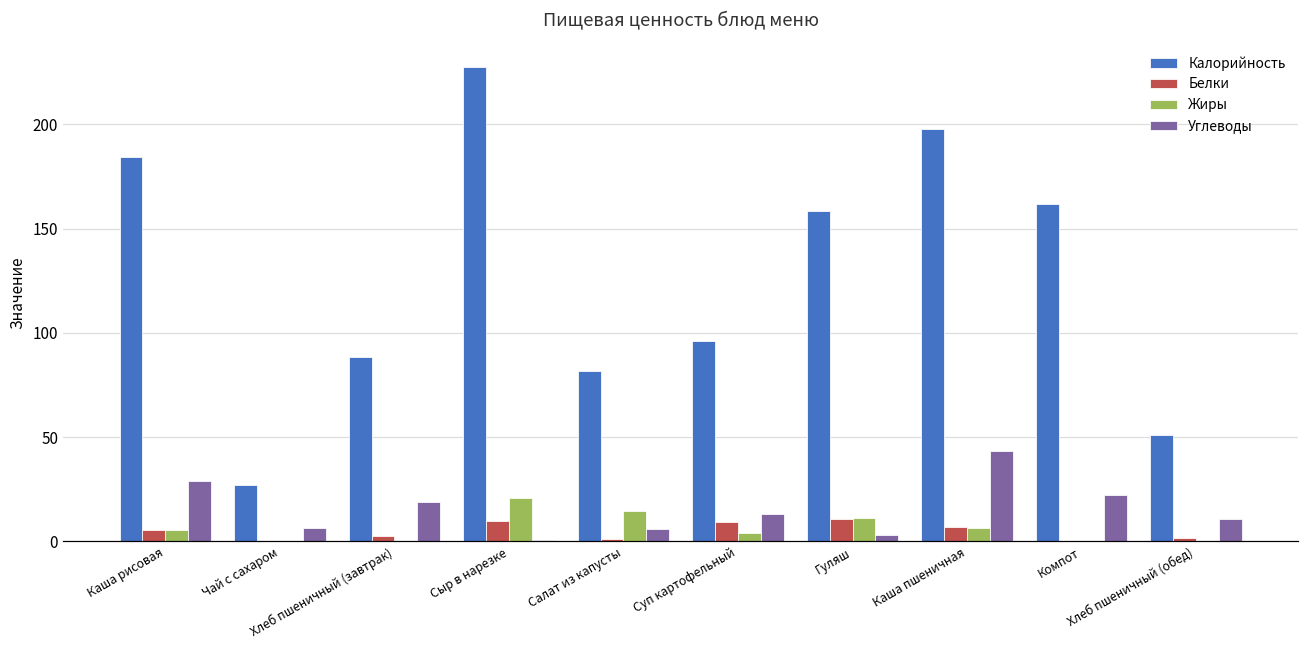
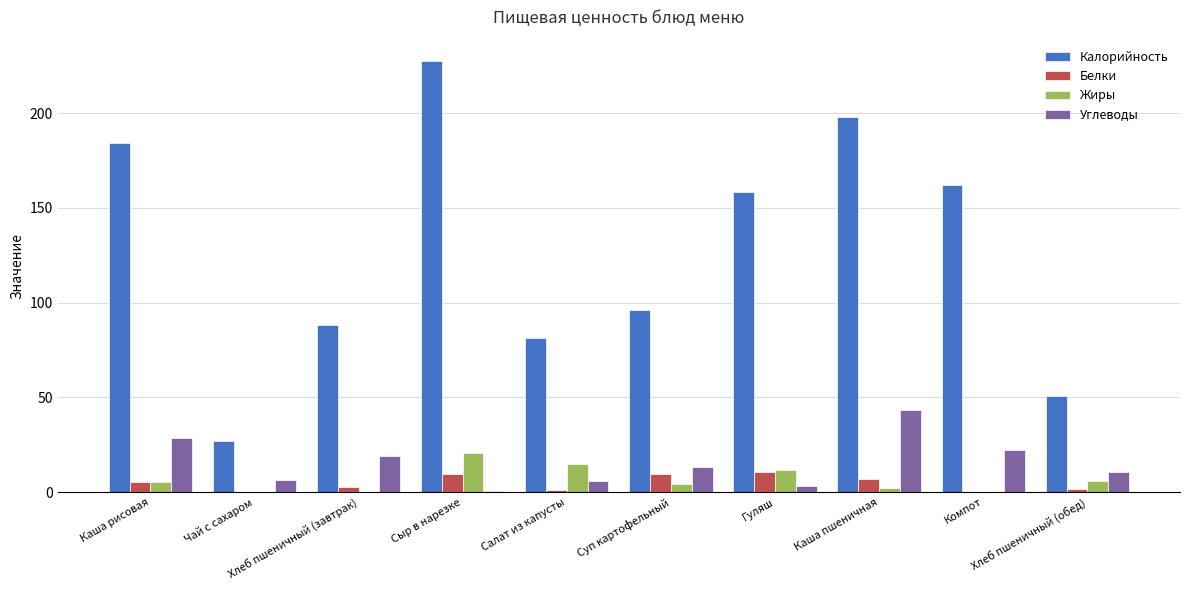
  {
    "Калорийность": {
      "Каша рисовая": 185,
      "Чай с сахаром": 27,
      "Хлеб пшеничный (завтрак)": 88,
      "Сыр в нарезке": 227,
      "Салат из капусты": 82,
      "Суп картофельный": 96,
      "Гуляш": 159,
      "Каша пшеничная": 198,
      "Компот": 162,
      "Хлеб пшеничный (обед)": 51
    },
    "Белки": {
      "Каша рисовая": 5,
      "Хлеб пшеничный (завтрак)": 3,
      "Сыр в нарезке": 10,
      "Суп картофельный": 9,
      "Гуляш": 11,
      "Каша пшеничная": 7,
      "Хлеб пшеничный (обед)": 2
    },
    "Жиры": {
      "Каша рисовая": 5,
      "Чай с сахаром": 0,
      "Сыр в нарезке": 21,
      "Салат из капусты": 15,
      "Суп картофельный": 4,
      "Гуляш": 11,
-     "Каша пшеничная": 6,
+     "Каша пшеничная": 2,
      "Компот": 0,
-     "Хлеб пшеничный (обед)": 0
+     "Хлеб пшеничный (обед)": 6
    },
    "Углеводы": {
      "Каша рисовая": 29,
      "Чай с сахаром": 7,
      "Хлеб пшеничный (завтрак)": 19,
      "Салат из капусты": 6,
      "Суп картофельный": 13,
      "Гуляш": 3,
      "Каша пшеничная": 43,
      "Компот": 22,
      "Хлеб пшеничный (обед)": 11
    }
  }
